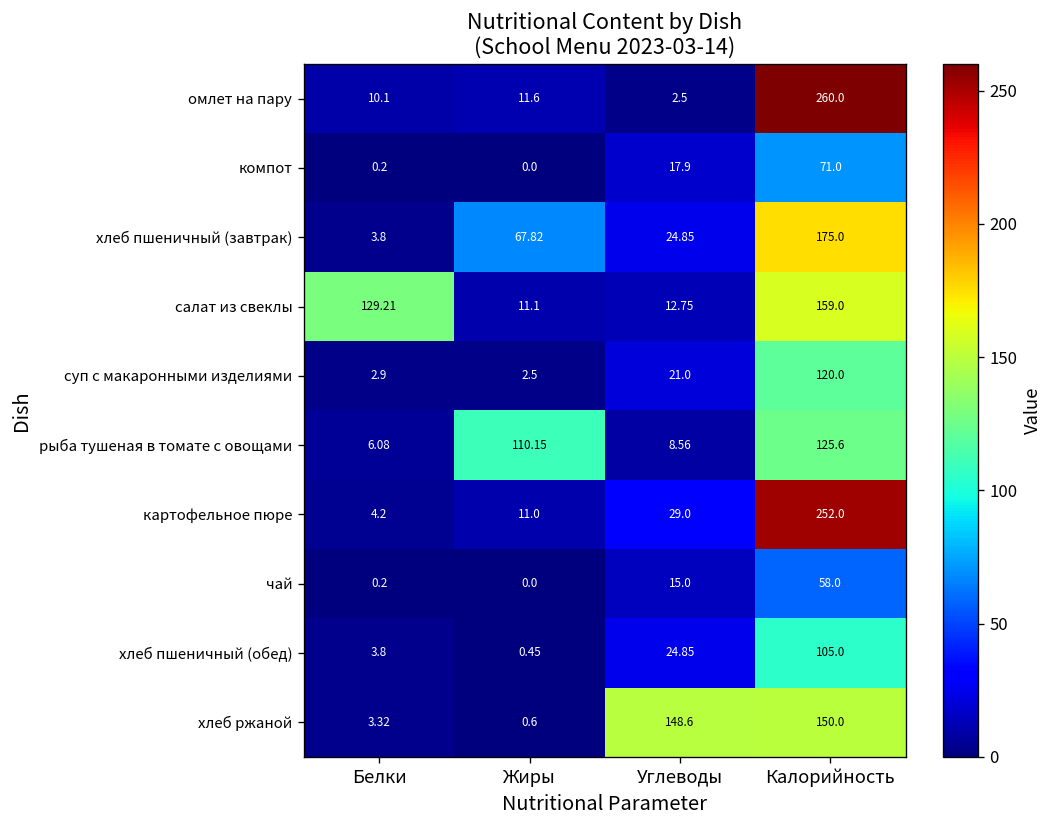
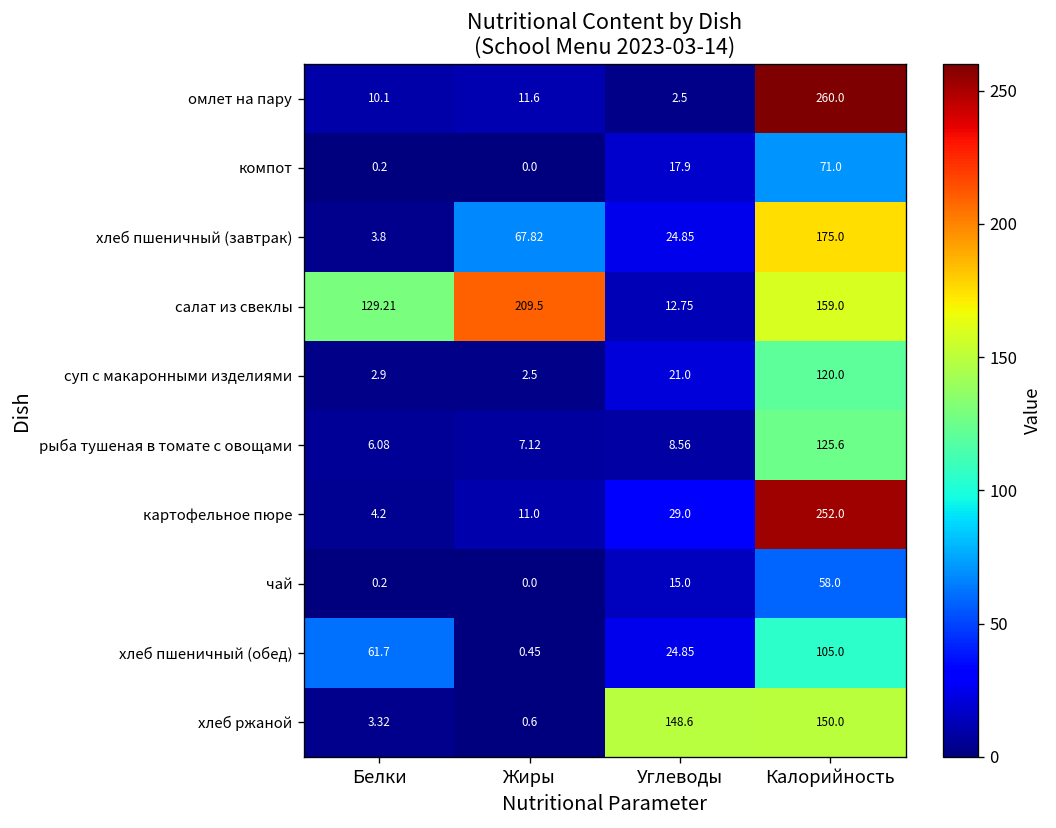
  {
    "омлет на пару": {
      "Белки": 10.1,
      "Жиры": 11.6,
      "Углеводы": 2.5,
      "Калорийность": 260.0
    },
    "компот": {
      "Белки": 0.2,
      "Жиры": 0.0,
      "Углеводы": 17.9,
      "Калорийность": 71.0
    },
    "хлеб пшеничный (завтрак)": {
      "Белки": 3.8,
      "Жиры": 67.82,
      "Углеводы": 24.85,
      "Калорийность": 175.0
    },
    "салат из свеклы": {
      "Белки": 129.21,
-     "Жиры": 11.1,
+     "Жиры": 209.5,
      "Углеводы": 12.75,
      "Калорийность": 159.0
    },
    "суп с макаронными изделиями": {
      "Белки": 2.9,
      "Жиры": 2.5,
      "Углеводы": 21.0,
      "Калорийность": 120.0
    },
    "рыба тушеная в томате с овощами": {
      "Белки": 6.08,
-     "Жиры": 110.15,
+     "Жиры": 7.12,
      "Углеводы": 8.56,
      "Калорийность": 125.6
    },
    "картофельное пюре": {
      "Белки": 4.2,
      "Жиры": 11.0,
      "Углеводы": 29.0,
      "Калорийность": 252.0
    },
    "чай": {
      "Белки": 0.2,
      "Жиры": 0.0,
      "Углеводы": 15.0,
      "Калорийность": 58.0
    },
    "хлеб пшеничный (обед)": {
-     "Белки": 3.8,
+     "Белки": 61.7,
      "Жиры": 0.45,
      "Углеводы": 24.85,
      "Калорийность": 105.0
    },
    "хлеб ржаной": {
      "Белки": 3.32,
      "Жиры": 0.6,
      "Углеводы": 148.6,
      "Калорийность": 150.0
    }
  }
